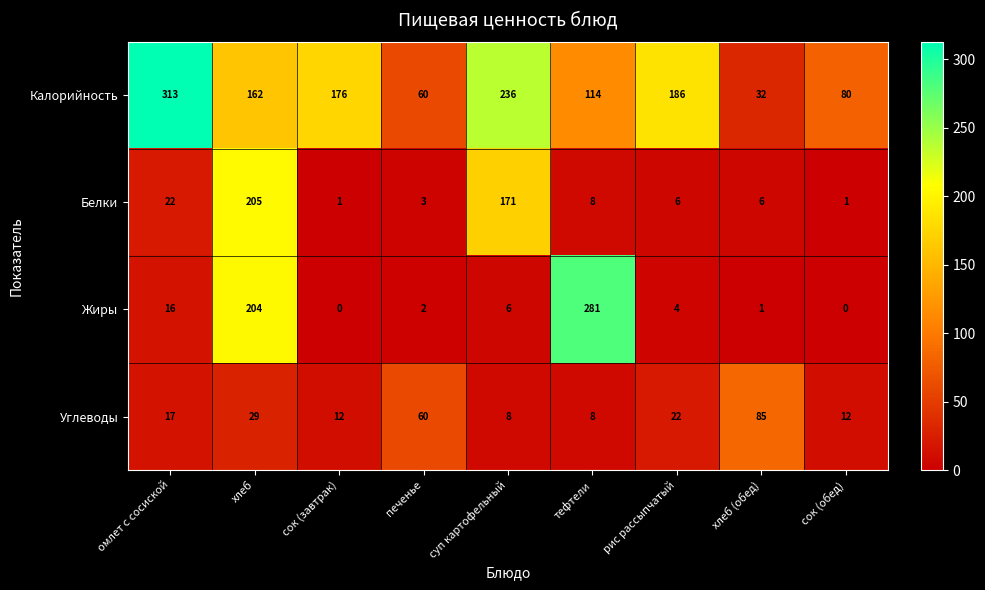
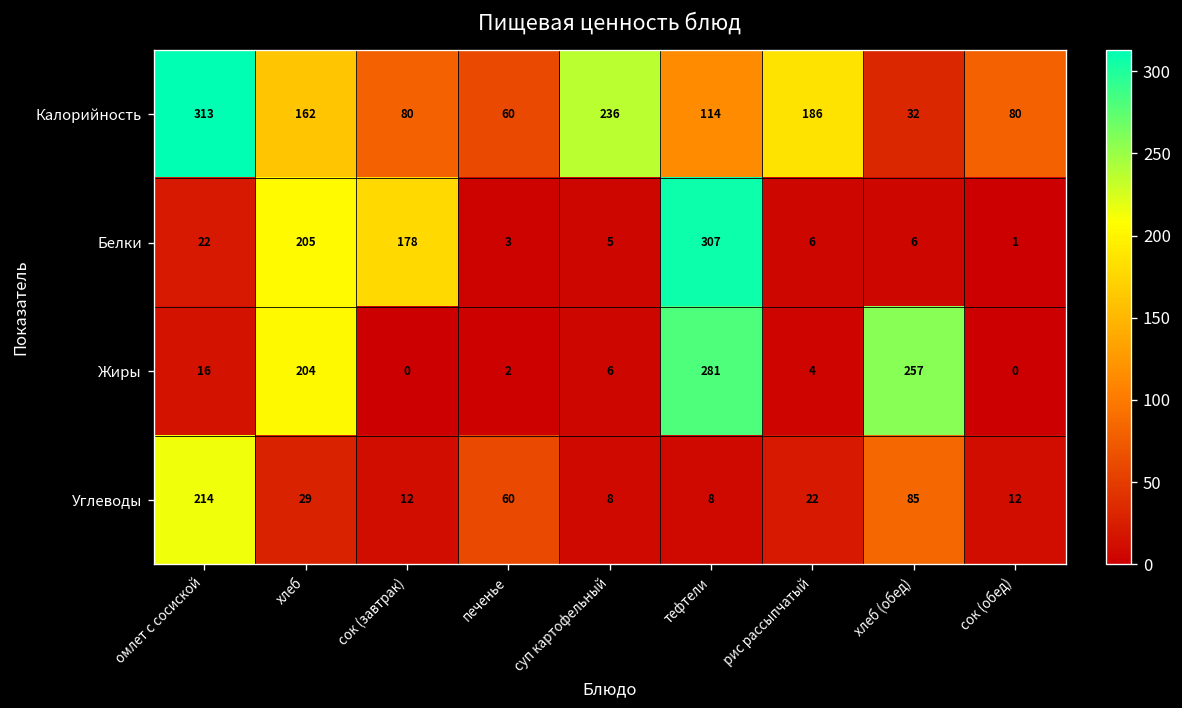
  {
    "Калорийность": {
      "омлет с сосиской": 313,
      "хлеб": 162,
-     "сок (завтрак)": 176,
+     "сок (завтрак)": 80,
      "печенье": 60,
      "суп картофельный": 236,
      "тефтели": 114,
      "рис рассыпчатый": 186,
      "хлеб (обед)": 32,
      "сок (обед)": 80
    },
    "Белки": {
      "омлет с сосиской": 22,
      "хлеб": 205,
-     "сок (завтрак)": 1,
+     "сок (завтрак)": 178,
      "печенье": 3,
-     "суп картофельный": 171,
-     "тефтели": 8,
+     "суп картофельный": 5,
+     "тефтели": 307,
      "рис рассыпчатый": 6,
      "хлеб (обед)": 6,
      "сок (обед)": 1
    },
    "Жиры": {
      "омлет с сосиской": 16,
      "хлеб": 204,
      "сок (завтрак)": 0,
      "печенье": 2,
      "суп картофельный": 6,
      "тефтели": 281,
      "рис рассыпчатый": 4,
-     "хлеб (обед)": 1,
+     "хлеб (обед)": 257,
      "сок (обед)": 0
    },
    "Углеводы": {
-     "омлет с сосиской": 17,
+     "омлет с сосиской": 214,
      "хлеб": 29,
      "сок (завтрак)": 12,
      "печенье": 60,
      "суп картофельный": 8,
      "тефтели": 8,
      "рис рассыпчатый": 22,
      "хлеб (обед)": 85,
      "сок (обед)": 12
    }
  }
